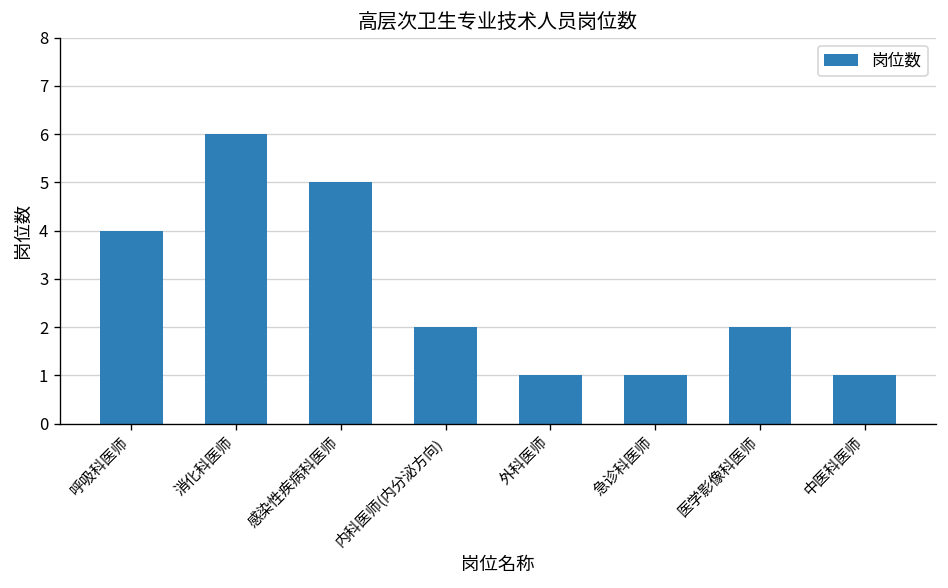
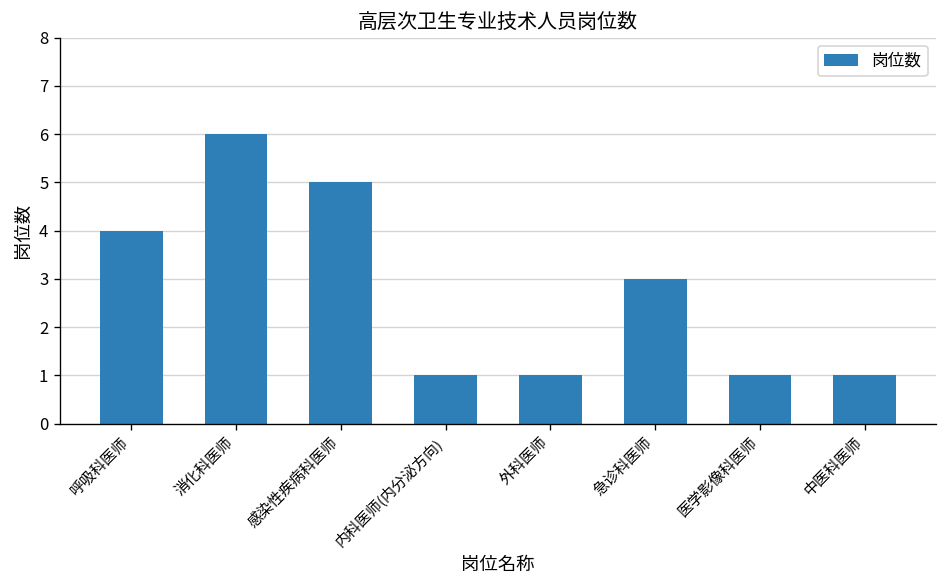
  {
    "呼吸科医师": 4,
    "消化科医师": 6,
    "感染性疾病科医师": 5,
-   "内科医师(内分泌方向)": 2,
+   "内科医师(内分泌方向)": 1,
    "外科医师": 1,
-   "急诊科医师": 1,
-   "医学影像科医师": 2,
+   "急诊科医师": 3,
+   "医学影像科医师": 1,
    "中医科医师": 1
  }
